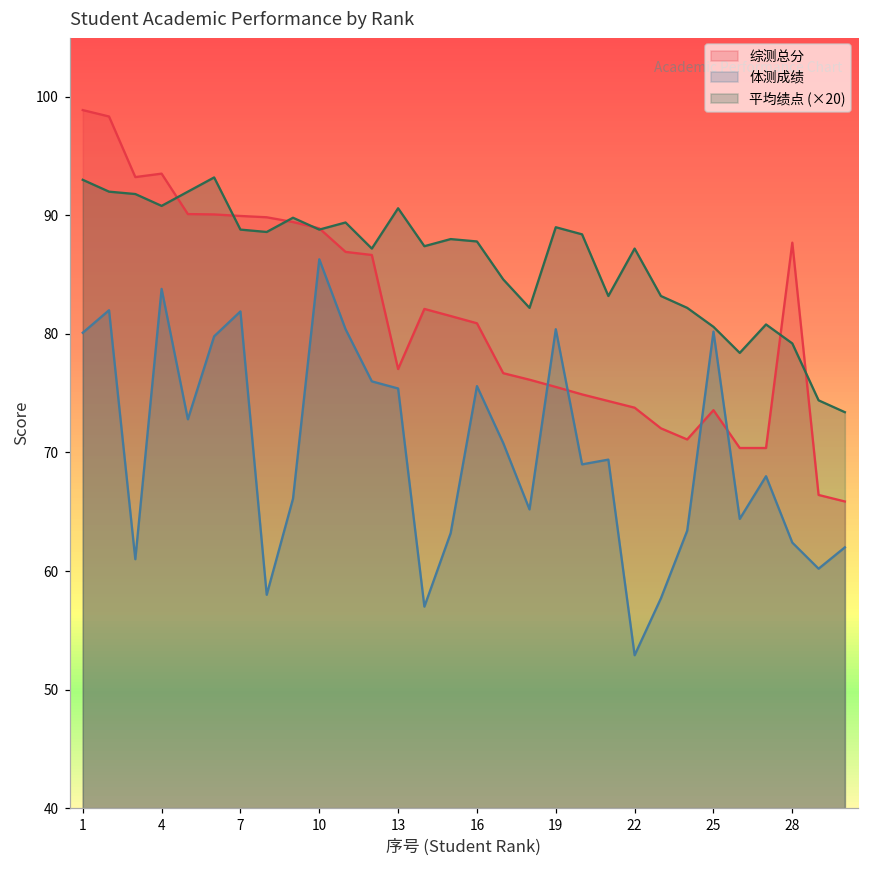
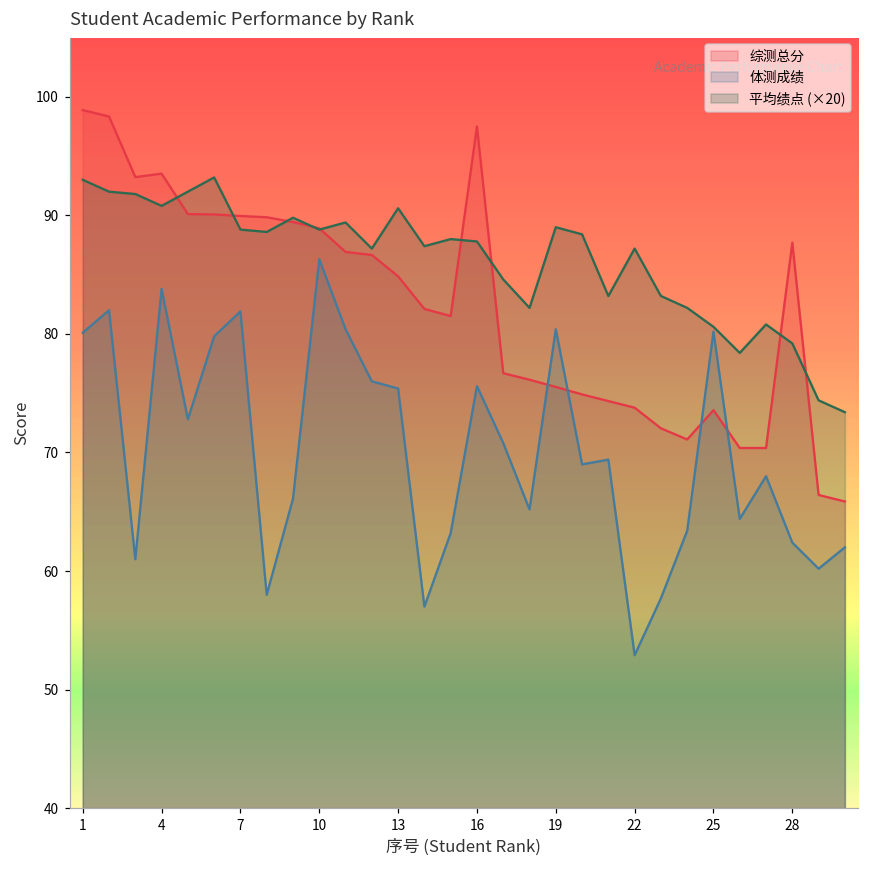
  {
    "综测总分": {
      "1": 98.9,
      "4": 93.5,
      "7": 90.0,
-     "13": 77.0,
-     "16": 80.9,
+     "13": 84.9,
+     "16": 97.5,
      "19": 75.5,
      "22": 73.8,
      "25": 73.6,
      "28": 87.7
    }
  }
